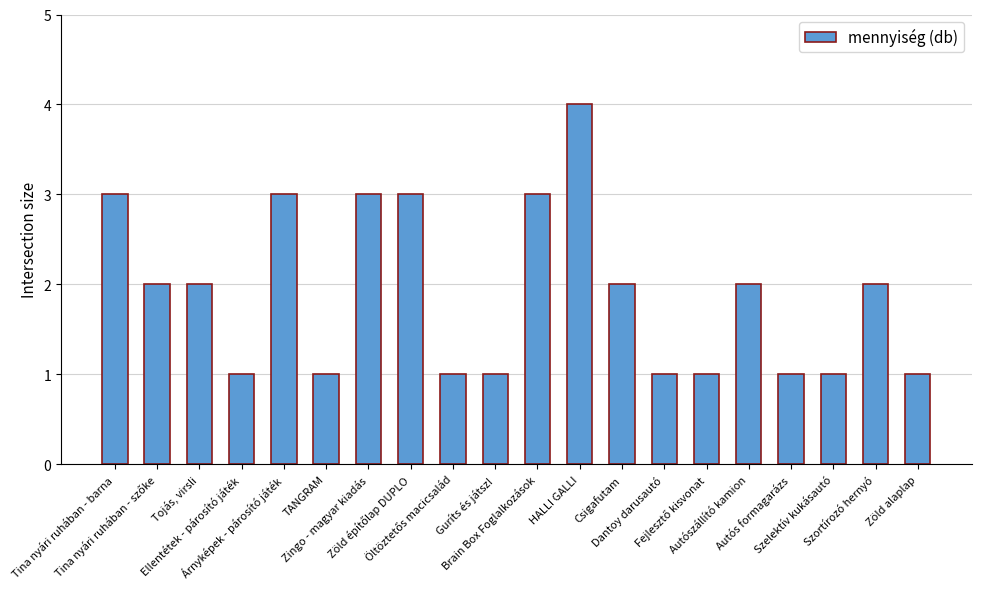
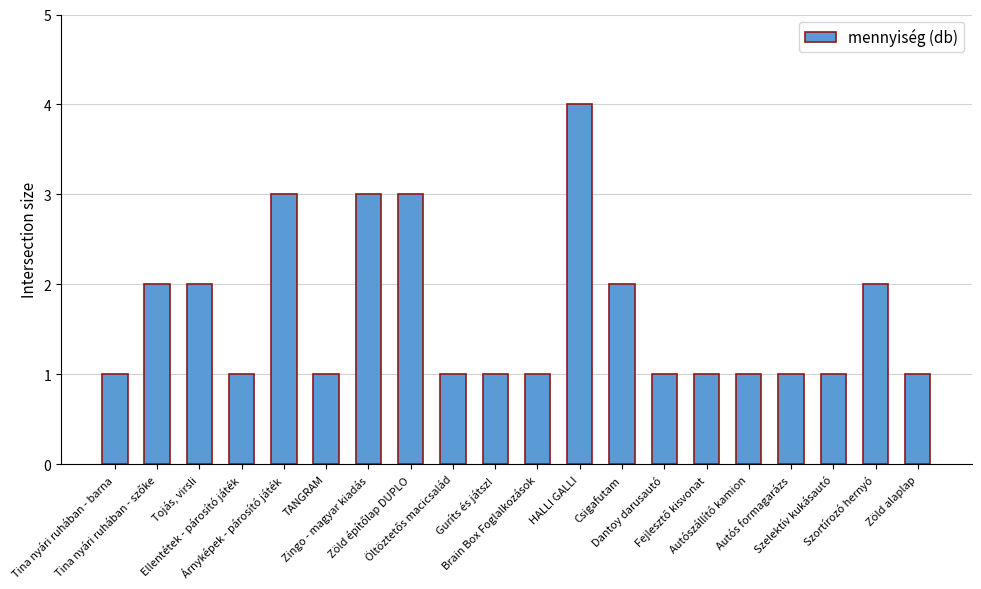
  {
-   "Tina nyári ruhában - barna": 3,
+   "Tina nyári ruhában - barna": 1,
    "Tina nyári ruhában - szőke": 2,
    "Tojás, virsli": 2,
    "Ellentétek - párosító játék": 1,
    "Árnyképek - párosító játék": 3,
    "TANGRAM": 1,
    "Zingo - magyar kiadás": 3,
    "Zöld építőlap DUPLO": 3,
    "Öltöztetős macicsalád": 1,
    "Guríts és játsz!": 1,
-   "Brain Box Foglalkozások": 3,
+   "Brain Box Foglalkozások": 1,
    "HALLI GALLI": 4,
    "Csigafutam": 2,
    "Dantoy darusautó": 1,
    "Fejlesztő kisvonat": 1,
-   "Autószállító kamion": 2,
+   "Autószállító kamion": 1,
    "Autós formagarázs": 1,
    "Szelektív kukásautó": 1,
    "Szortírozó hernyó": 2,
    "Zöld alaplap": 1
  }
